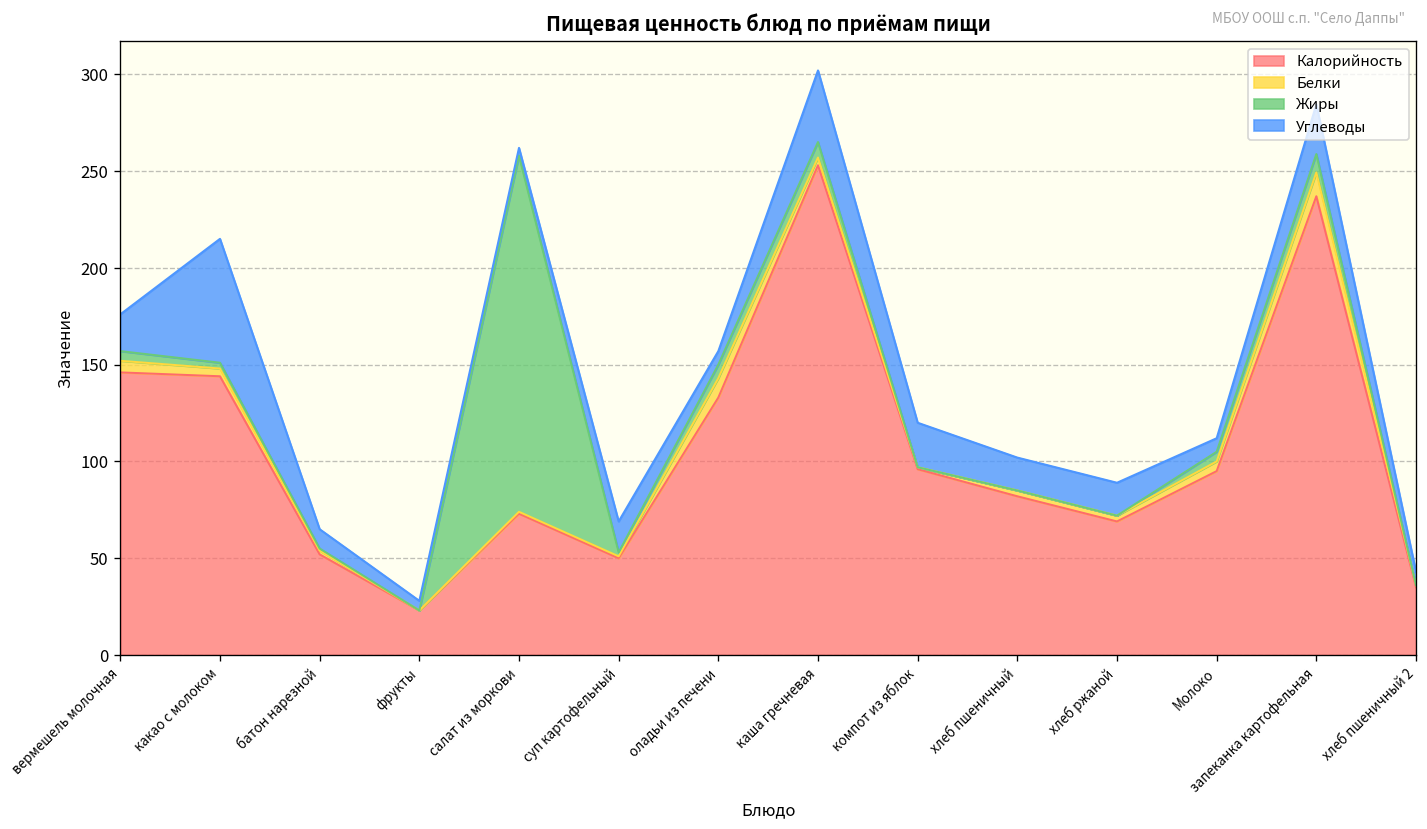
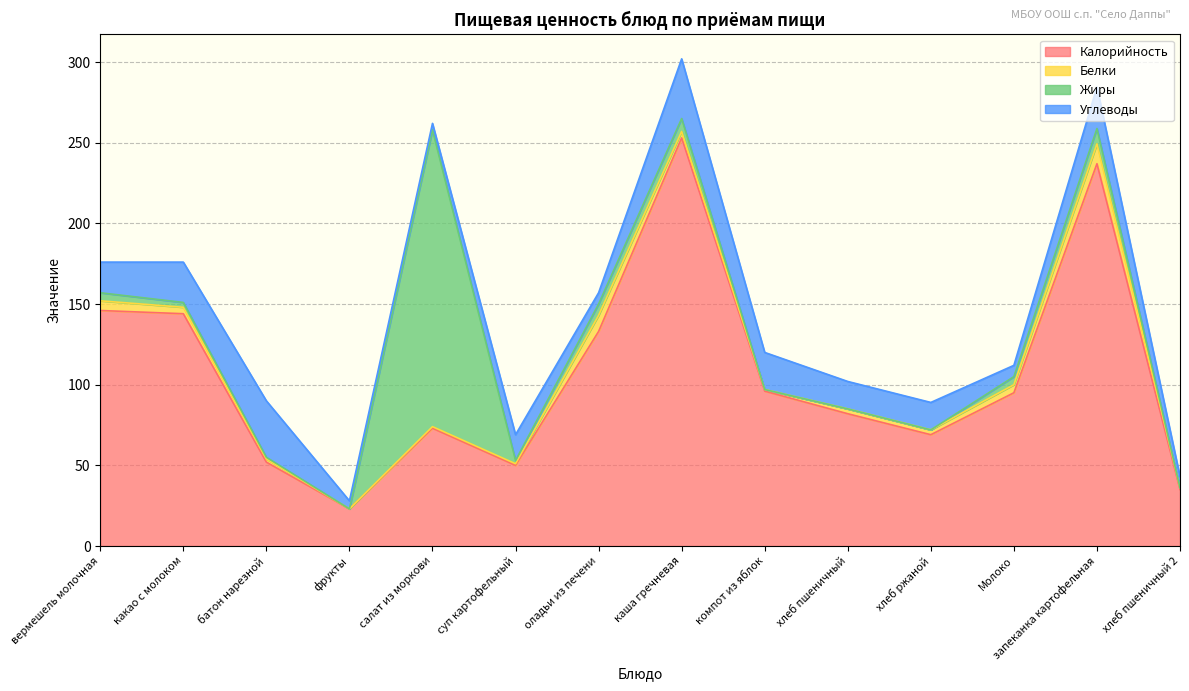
  {
    "Калорийность": {
      "вермешель молочная": 146,
      "какао с молоком": 144,
      "батон нарезной": 52,
      "оладьи из печени": 133,
      "каша гречневая": 253,
      "хлеб пшеничный": 82,
      "хлеб ржаной": 69,
      "Молоко": 95,
      "запеканка картофельная": 237
    },
    "Белки": {
      "вермешель молочная": 6,
      "какао с молоком": 4,
      "оладьи из печени": 10,
      "каша гречневая": 4,
      "Молоко": 5,
      "запеканка картофельная": 12
    },
    "Жиры": {
      "вермешель молочная": 5,
      "какао с молоком": 3,
      "салат из моркови": 184,
      "суп картофельный": 2,
      "оладьи из печени": 7,
      "каша гречневая": 8,
      "Молоко": 5,
      "запеканка картофельная": 10
    },
    "Углеводы": {
      "вермешель молочная": 19,
-     "какао с молоком": 64,
-     "батон нарезной": 10,
+     "какао с молоком": 25,
+     "батон нарезной": 35,
      "фрукты": 5,
      "салат из моркови": 4,
      "суп картофельный": 16,
      "оладьи из печени": 7,
      "каша гречневая": 37,
      "компот из яблок": 23,
      "хлеб пшеничный": 17,
      "хлеб ржаной": 17,
      "Молоко": 7,
      "хлеб пшеничный 2": 7
    }
  }
